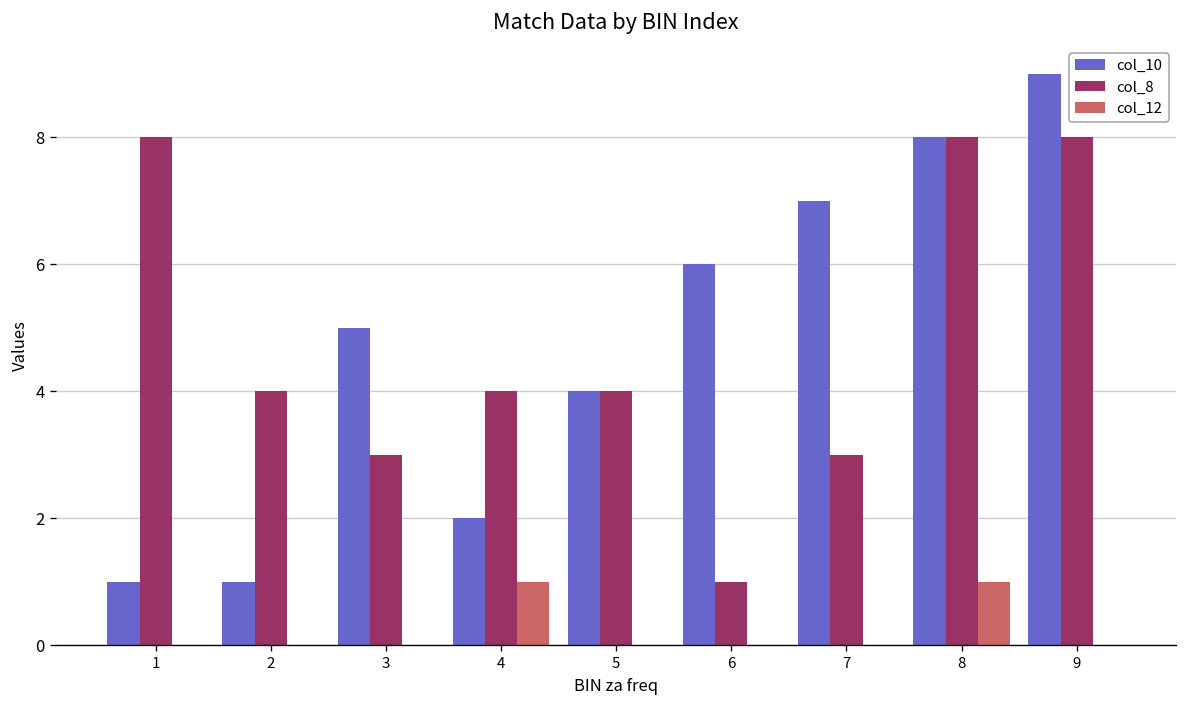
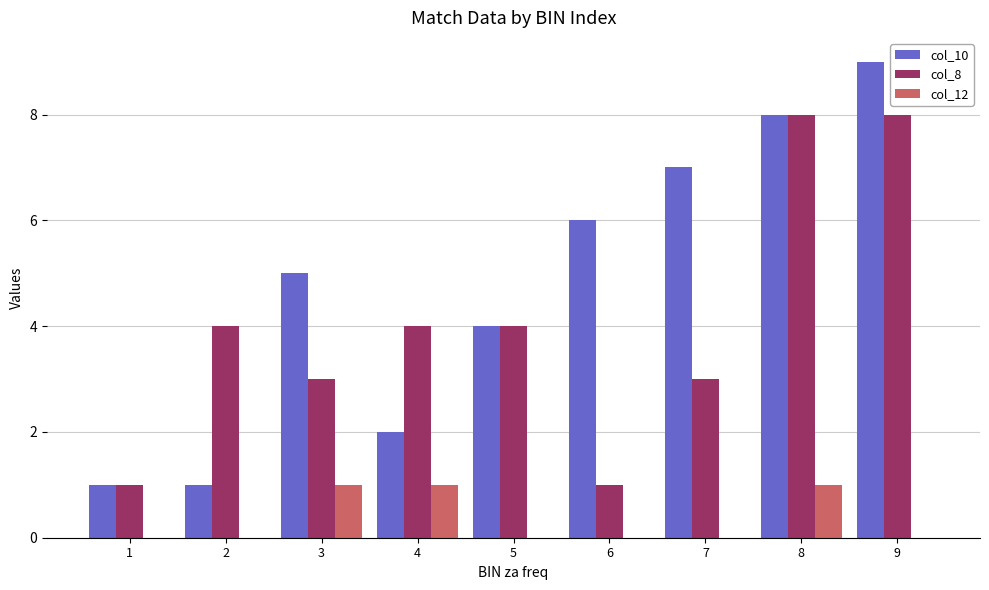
  {
    "col_10": {
      "1": 1,
      "2": 1,
      "3": 5,
      "4": 2,
      "5": 4,
      "6": 6,
      "7": 7,
      "8": 8,
      "9": 9
    },
    "col_8": {
-     "1": 8,
+     "1": 1,
      "2": 4,
      "3": 3,
      "4": 4,
      "5": 4,
      "6": 1,
      "7": 3,
      "8": 8,
      "9": 8
    },
    "col_12": {
      "1": 0,
      "2": 0,
-     "3": 0,
+     "3": 1,
      "4": 1,
      "5": 0,
      "6": 0,
      "7": 0,
      "8": 1,
      "9": 0
    }
  }
